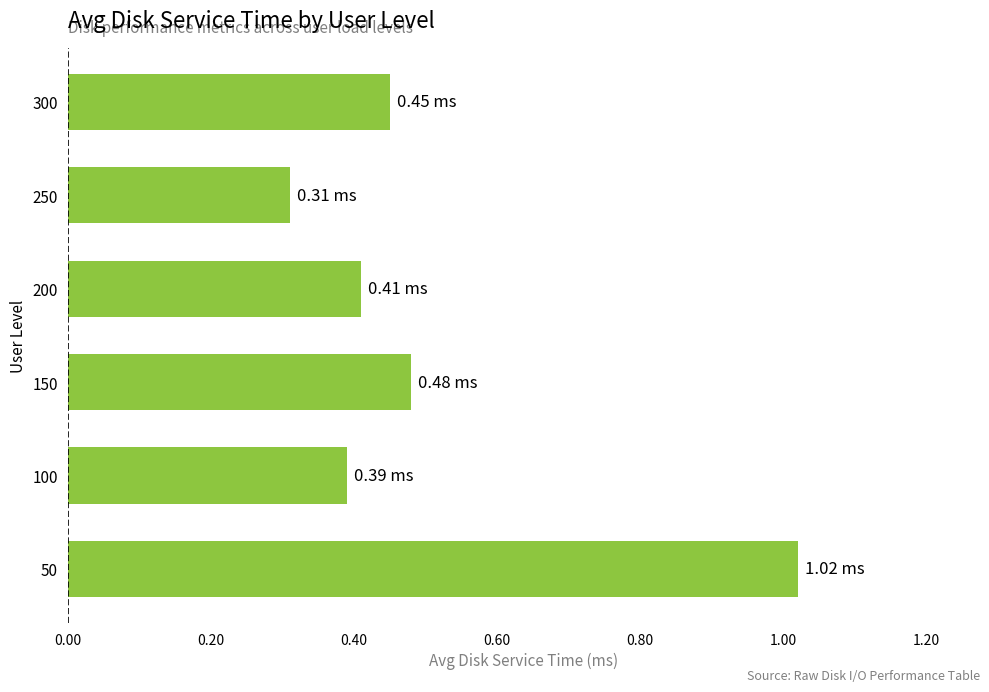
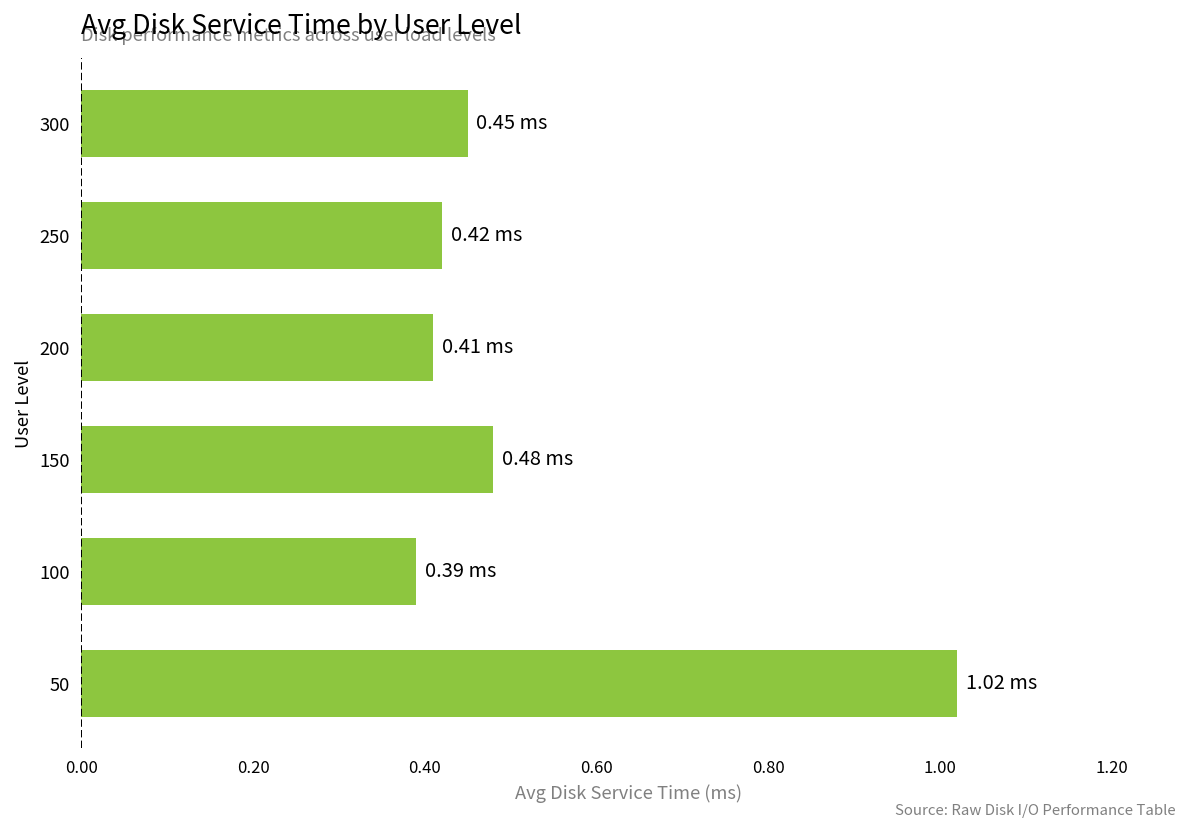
  {
    "300": 0.45,
-   "250": 0.31,
+   "250": 0.42,
    "200": 0.41,
    "150": 0.48,
    "100": 0.39,
    "50": 1.02
  }
